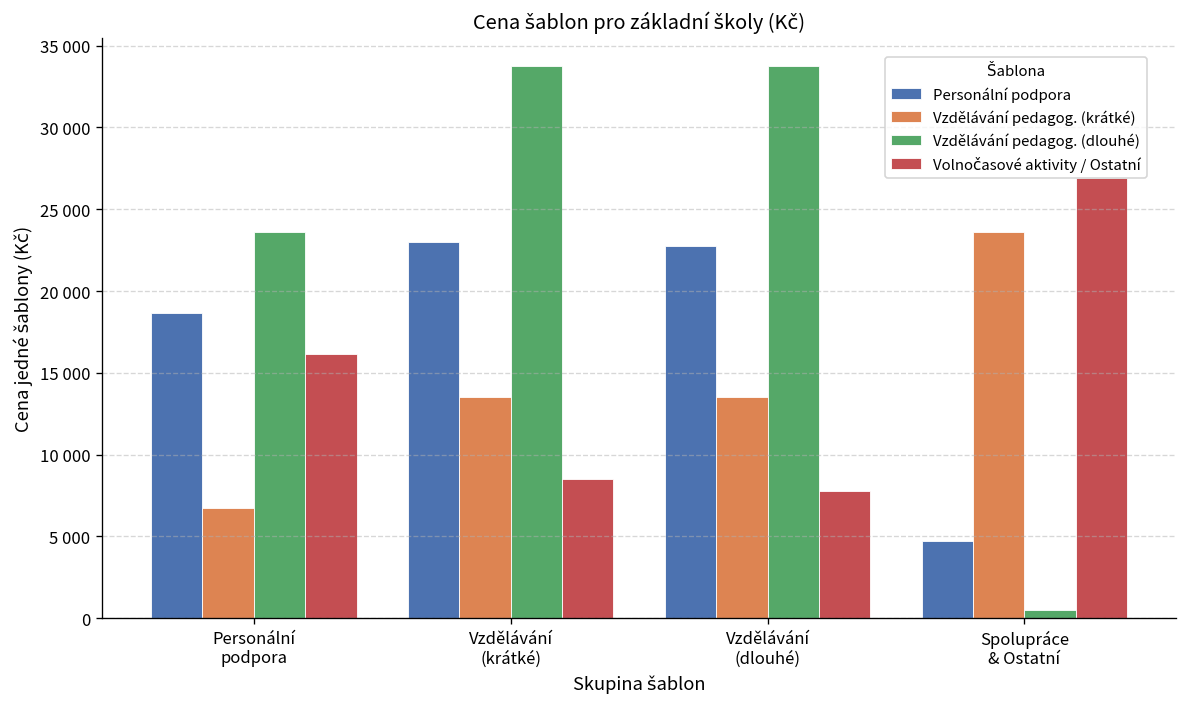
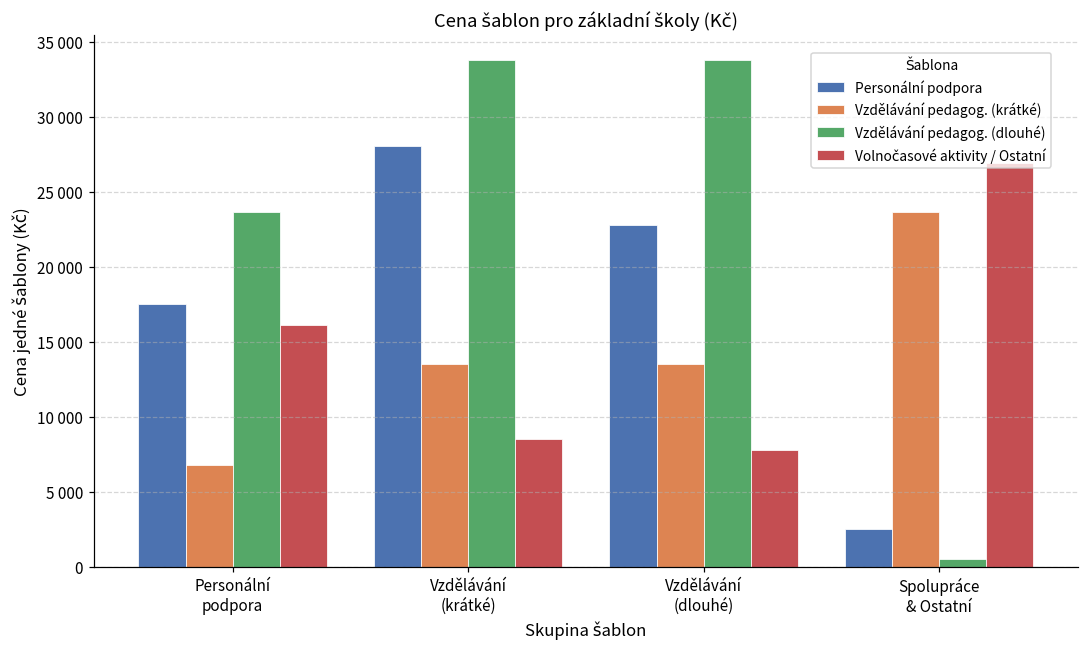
  {
    "Personální podpora": {
-     "Personální podpora": 18600,
-     "Vzdělávání (krátké)": 23000,
+     "Personální podpora": 17500,
+     "Vzdělávání (krátké)": 28000,
      "Vzdělávání (dlouhé)": 22800,
-     "Spolupráce & Ostatní": 4700
+     "Spolupráce & Ostatní": 2500
    },
    "Vzdělávání pedagog. (dlouhé)": {
      "Personální podpora": 23600,
      "Vzdělávání (krátké)": 33800,
      "Vzdělávání (dlouhé)": 33800,
      "Spolupráce & Ostatní": 500
    }
  }
